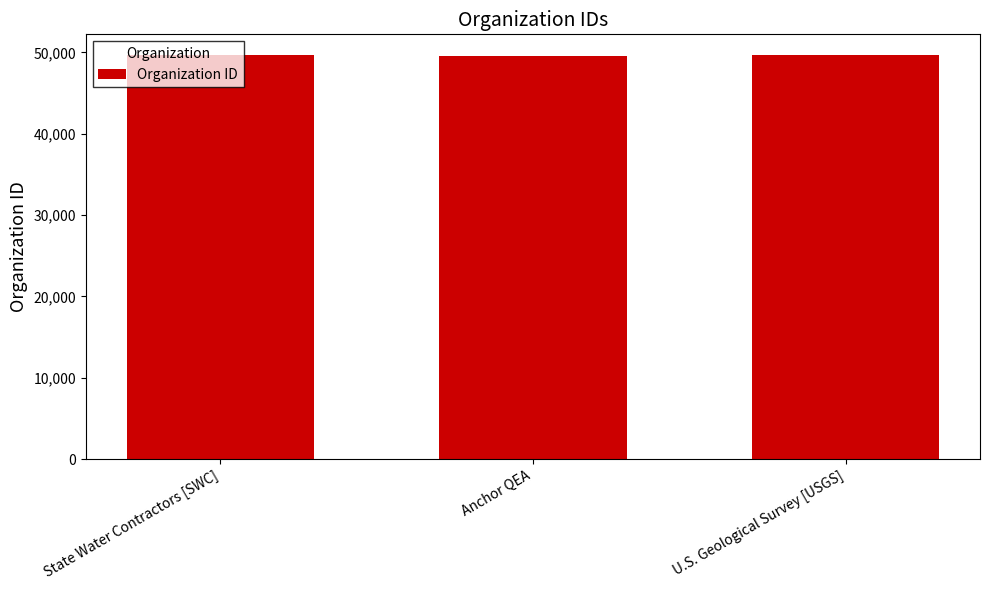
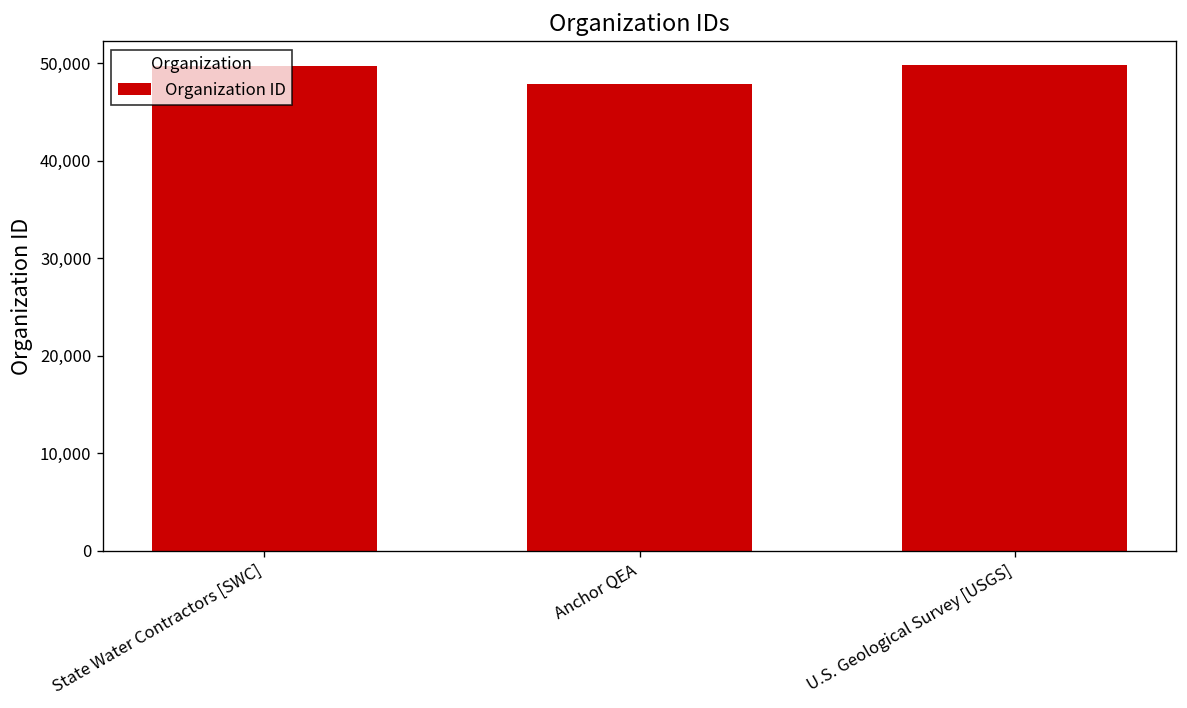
  {
-   "Anchor QEA": "50,000",
+   "Anchor QEA": "48,000",
    "U.S. Geological Survey [USGS]": "50,000"
  }
